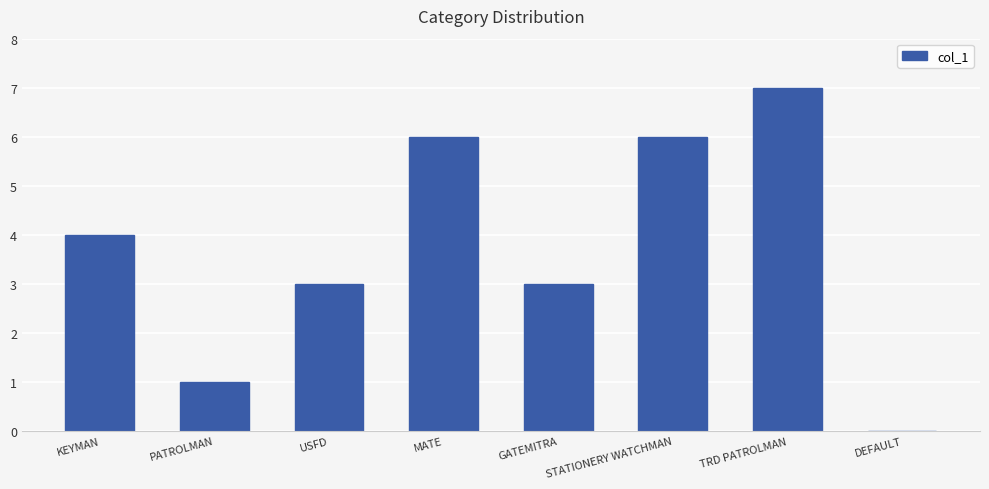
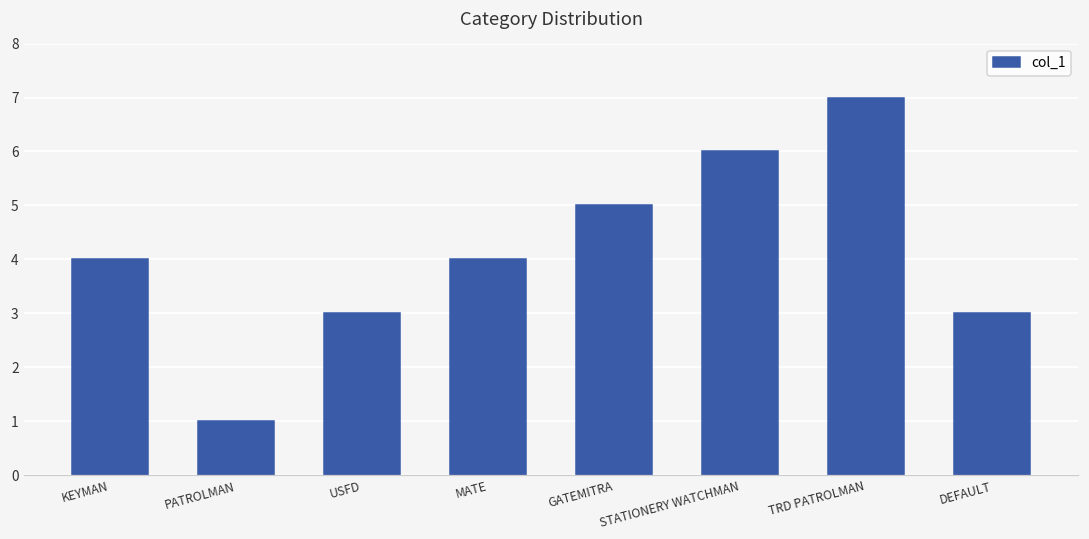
  {
    "KEYMAN": 4,
    "PATROLMAN": 1,
    "USFD": 3,
-   "MATE": 6,
-   "GATEMITRA": 3,
+   "MATE": 4,
+   "GATEMITRA": 5,
    "STATIONERY WATCHMAN": 6,
    "TRD PATROLMAN": 7,
-   "DEFAULT": 0
+   "DEFAULT": 3
  }
